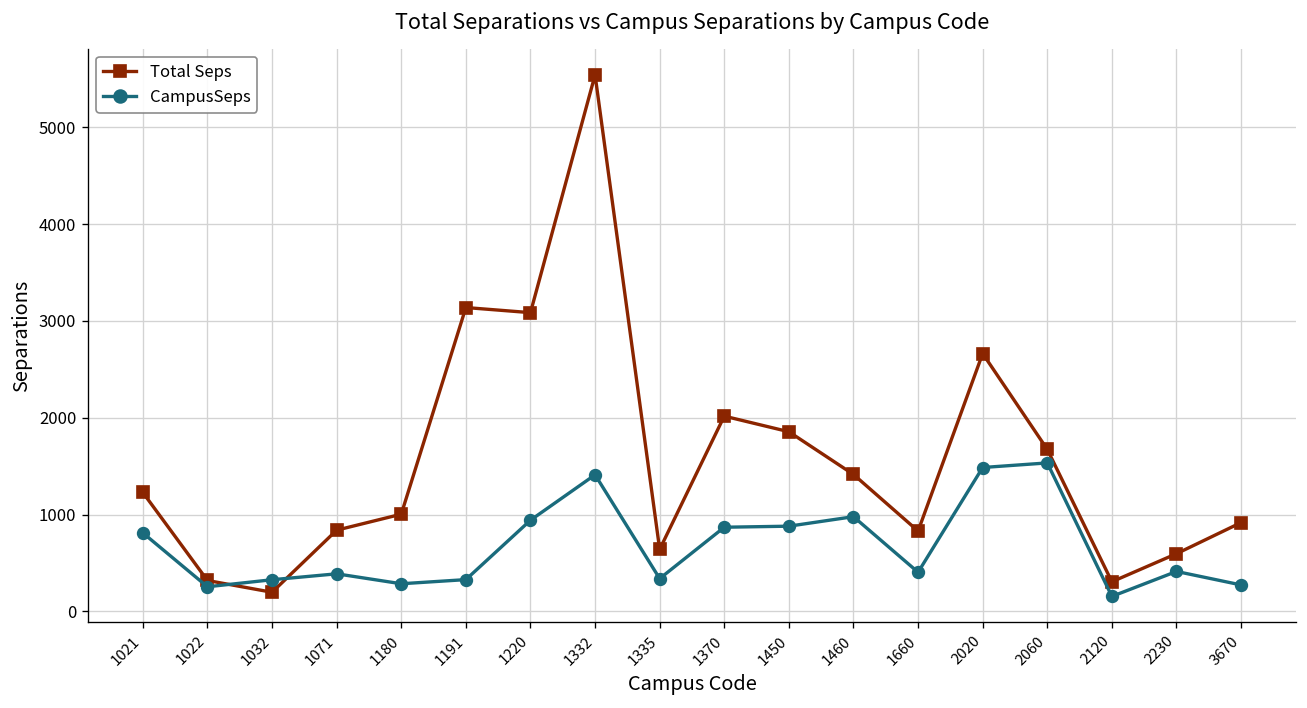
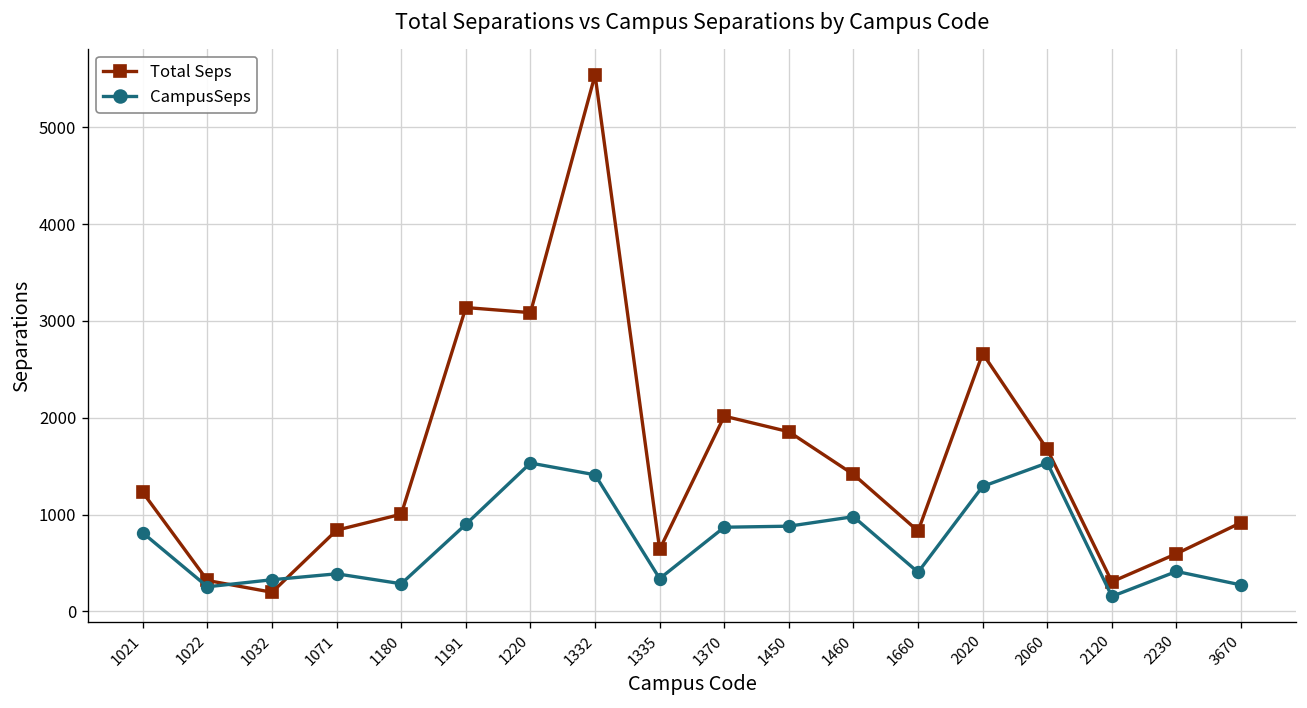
  {
    "Total Seps": {
      "1021": 1200,
      "1022": 300,
      "1032": 200,
      "1071": 800,
      "1180": 1000,
      "1191": 3100,
      "1220": 3100,
      "1332": 5500,
      "1335": 600,
      "1370": 2000,
      "1450": 1900,
      "1460": 1400,
      "1660": 800,
      "2020": 2700,
      "2060": 1700,
      "2120": 300,
      "2230": 600,
      "3670": 900
    },
    "CampusSeps": {
      "1021": 800,
      "1022": 300,
      "1032": 300,
      "1071": 400,
      "1180": 300,
-     "1191": 300,
-     "1220": 900,
+     "1191": 900,
+     "1220": 1500,
      "1332": 1400,
      "1335": 300,
      "1370": 900,
      "1450": 900,
      "1460": 1000,
      "1660": 400,
-     "2020": 1500,
+     "2020": 1300,
      "2060": 1500,
      "2120": 200,
      "2230": 400,
      "3670": 300
    }
  }
